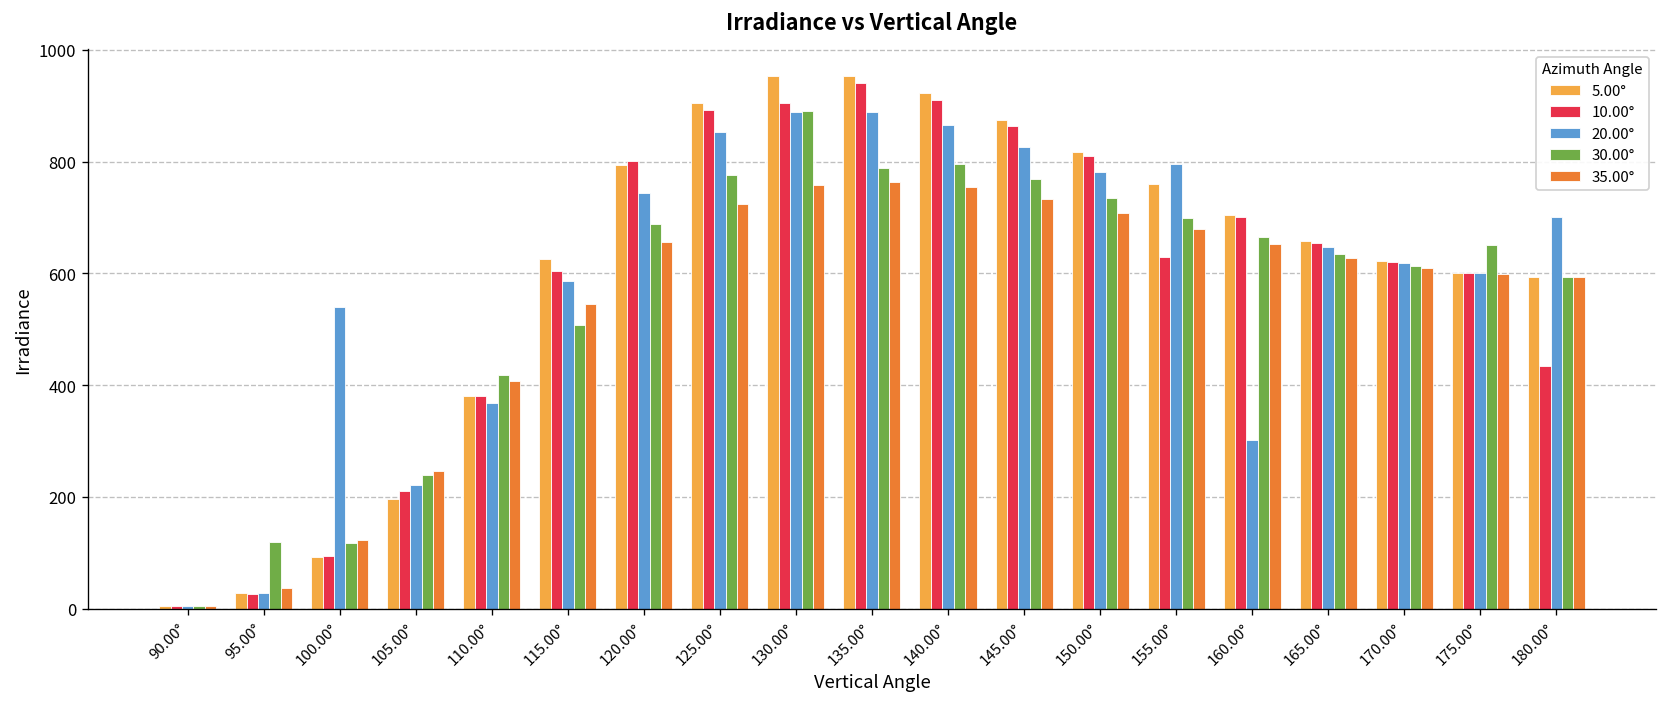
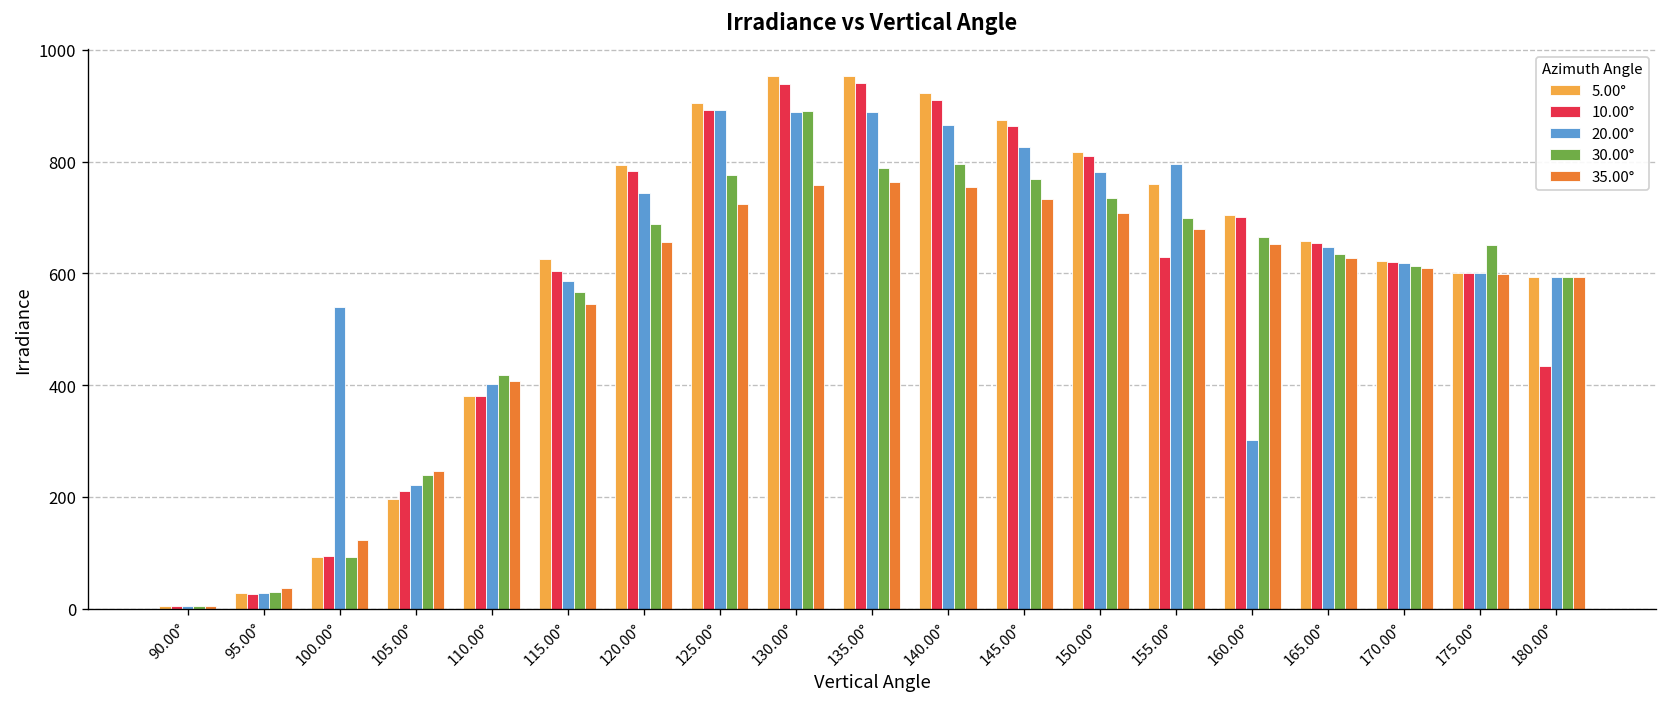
  {
    "10.00°": {
      "95.00°": 30,
      "100.00°": 90,
      "105.00°": 210,
      "110.00°": 380,
      "115.00°": 600,
-     "120.00°": 800,
+     "120.00°": 780,
      "125.00°": 890,
-     "130.00°": 900,
+     "130.00°": 940,
      "135.00°": 940,
      "140.00°": 910,
      "145.00°": 860,
      "150.00°": 810,
      "155.00°": 630,
      "160.00°": 700,
      "165.00°": 650,
      "170.00°": 620,
      "175.00°": 600,
      "180.00°": 440
    },
    "20.00°": {
      "95.00°": 30,
      "100.00°": 540,
      "105.00°": 220,
-     "110.00°": 370,
+     "110.00°": 400,
      "115.00°": 590,
      "120.00°": 740,
-     "125.00°": 850,
+     "125.00°": 890,
      "130.00°": 890,
      "135.00°": 890,
      "140.00°": 860,
      "145.00°": 830,
      "150.00°": 780,
      "155.00°": 800,
      "160.00°": 300,
      "165.00°": 650,
      "170.00°": 620,
      "175.00°": 600,
-     "180.00°": 700
+     "180.00°": 590
    },
    "30.00°": {
-     "95.00°": 120,
-     "100.00°": 120,
+     "95.00°": 30,
+     "100.00°": 90,
      "105.00°": 240,
      "110.00°": 420,
-     "115.00°": 510,
+     "115.00°": 570,
      "120.00°": 690,
      "125.00°": 780,
      "130.00°": 890,
      "135.00°": 790,
      "140.00°": 790,
      "145.00°": 770,
      "150.00°": 730,
      "155.00°": 700,
      "160.00°": 670,
      "165.00°": 640,
      "170.00°": 610,
      "175.00°": 650,
      "180.00°": 590
    }
  }
